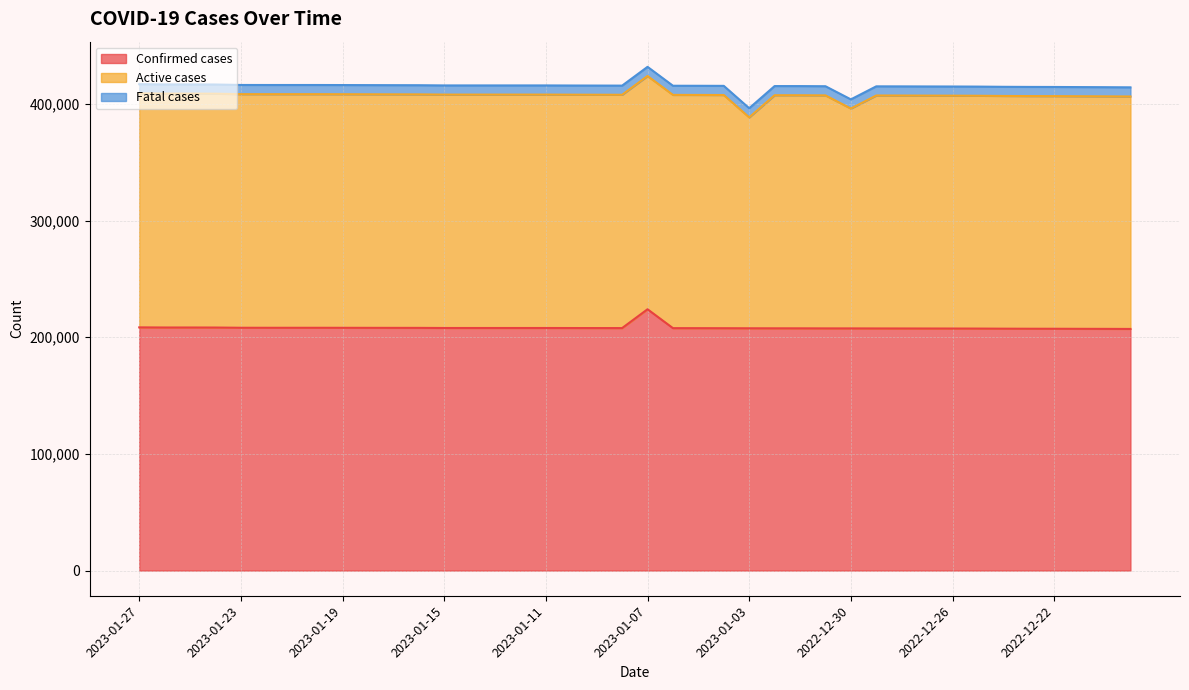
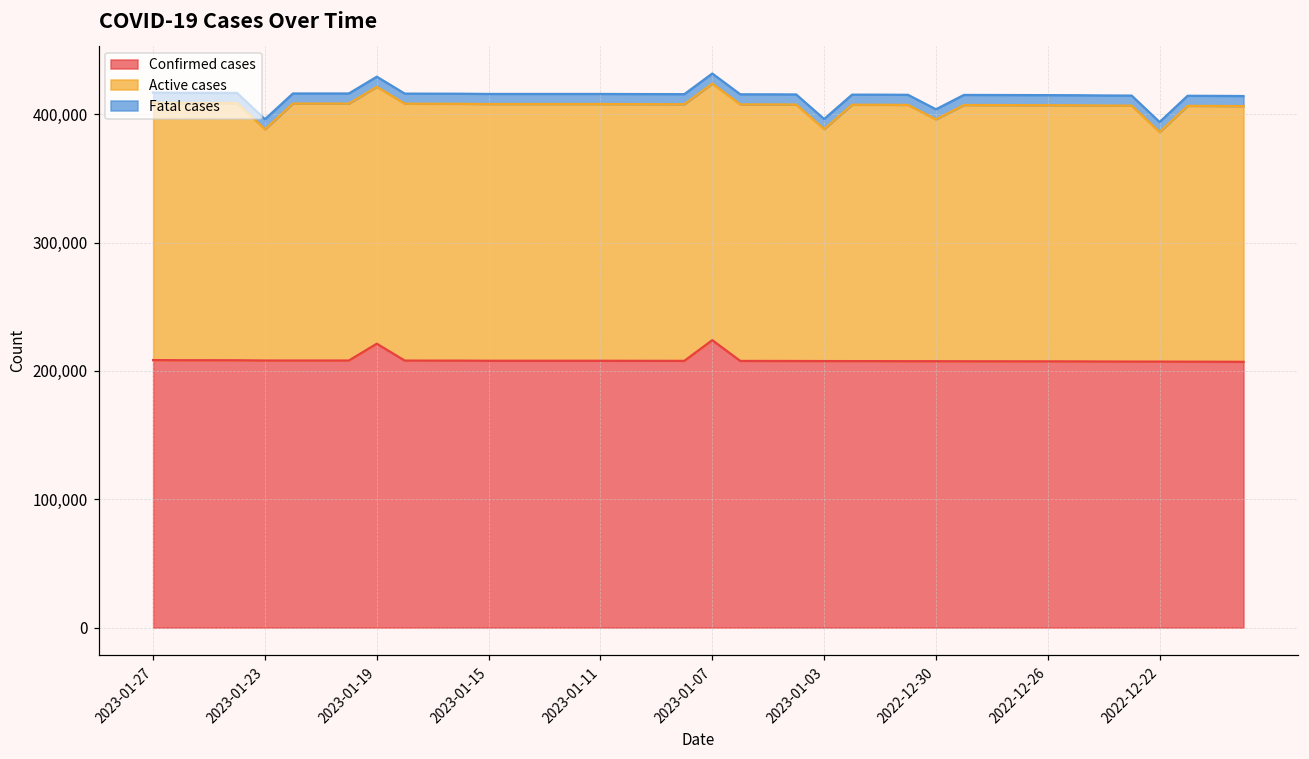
  {
    "Confirmed cases": {
      "2023-01-27": "208,000",
      "2023-01-23": "208,000",
-     "2023-01-19": "208,000",
+     "2023-01-19": "221,000",
      "2023-01-15": "208,000",
      "2023-01-11": "208,000",
      "2023-01-07": "224,000",
      "2023-01-03": "208,000",
      "2022-12-30": "208,000",
      "2022-12-26": "207,000",
      "2022-12-22": "207,000"
    },
    "Active cases": {
-     "2023-01-23": "200,000",
+     "2023-01-23": "180,000",
      "2023-01-19": "200,000",
      "2023-01-15": "200,000",
      "2023-01-11": "200,000",
      "2023-01-07": "200,000",
      "2023-01-03": "181,000",
      "2022-12-30": "188,000",
      "2022-12-26": "200,000",
-     "2022-12-22": "199,000"
+     "2022-12-22": "179,000"
    },
    "Fatal cases": {
      "2023-01-23": "8,000",
      "2023-01-19": "8,000",
      "2023-01-15": "8,000",
      "2023-01-11": "8,000",
      "2023-01-07": "8,000",
      "2023-01-03": "8,000",
      "2022-12-30": "8,000",
      "2022-12-26": "8,000",
      "2022-12-22": "8,000"
    }
  }
